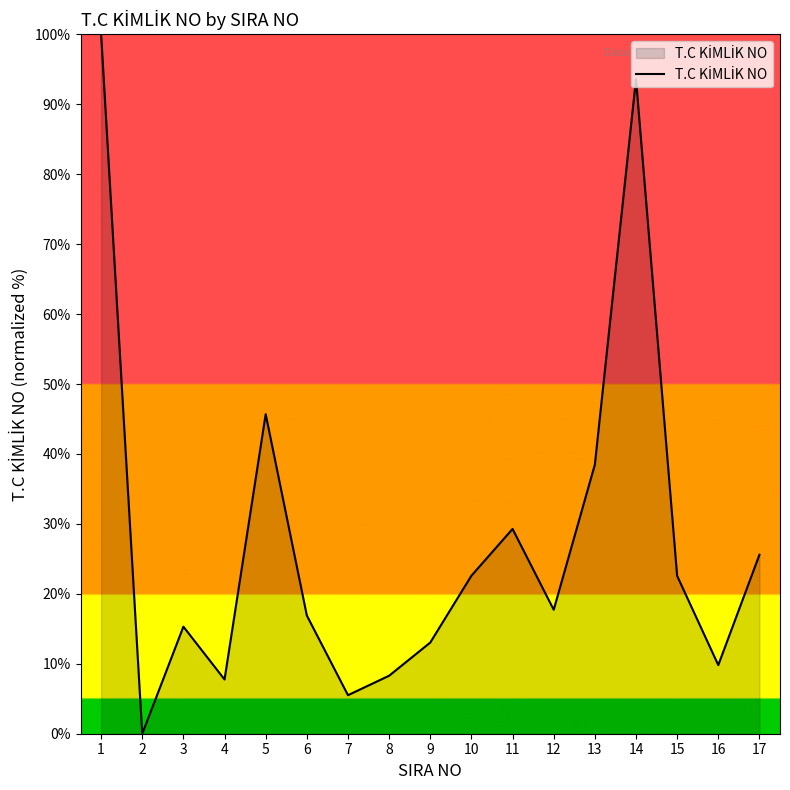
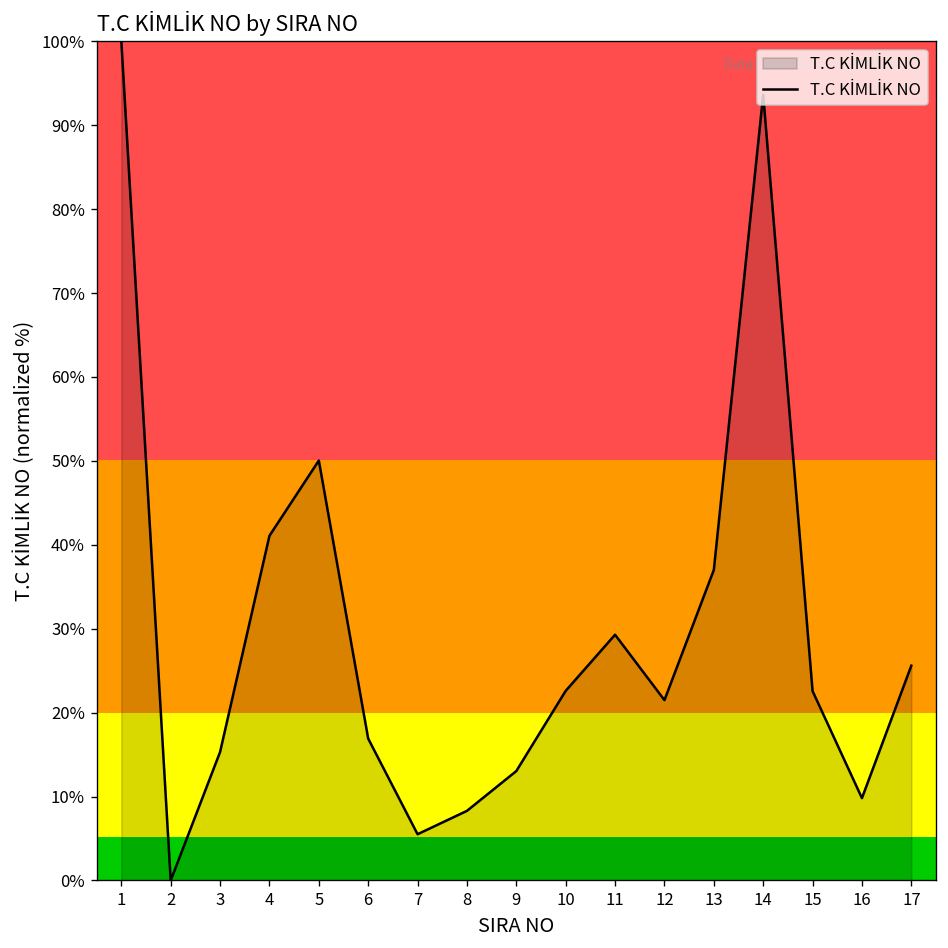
  {
    "1": "100%",
    "2": "0%",
    "3": "15%",
-   "4": "8%",
-   "5": "46%",
+   "4": "41%",
+   "5": "50%",
    "6": "17%",
    "7": "6%",
    "8": "8%",
    "9": "13%",
    "10": "23%",
    "11": "29%",
-   "12": "18%",
-   "13": "38%",
+   "12": "21%",
+   "13": "37%",
    "15": "23%",
    "16": "10%",
    "17": "26%"
  }
